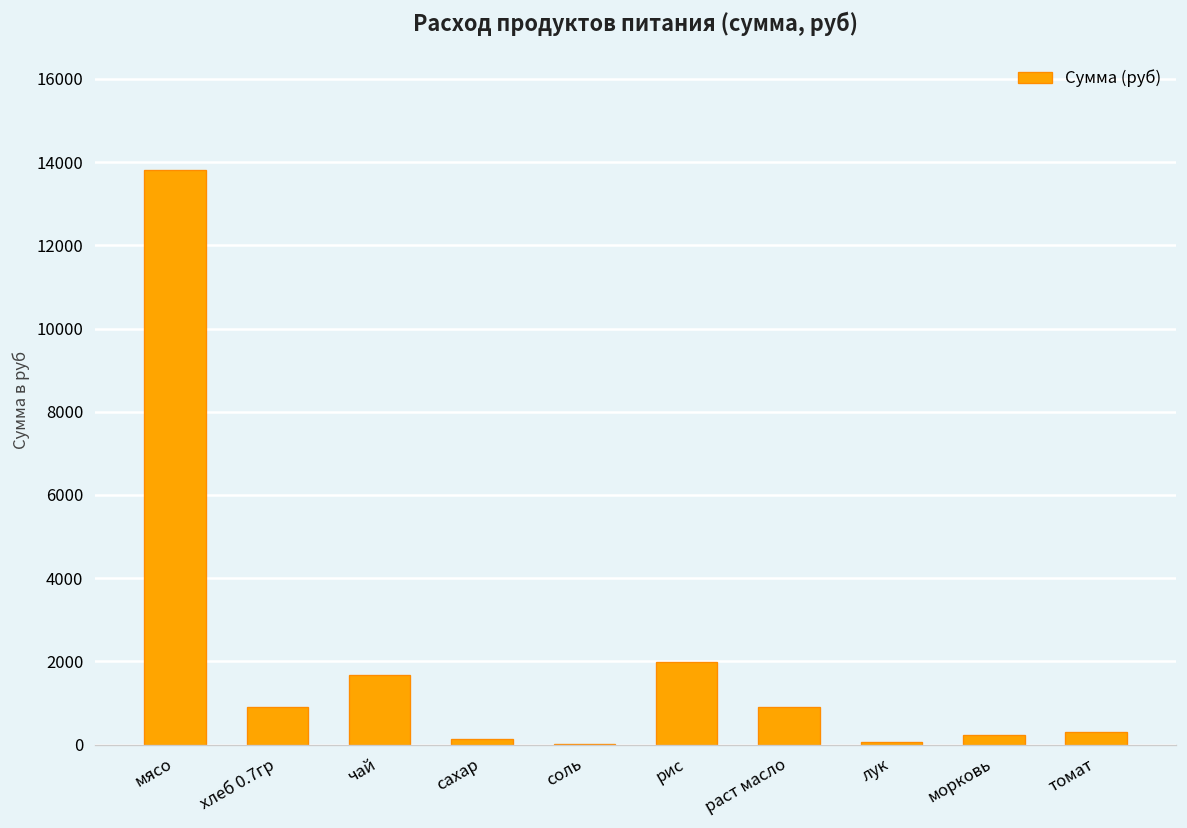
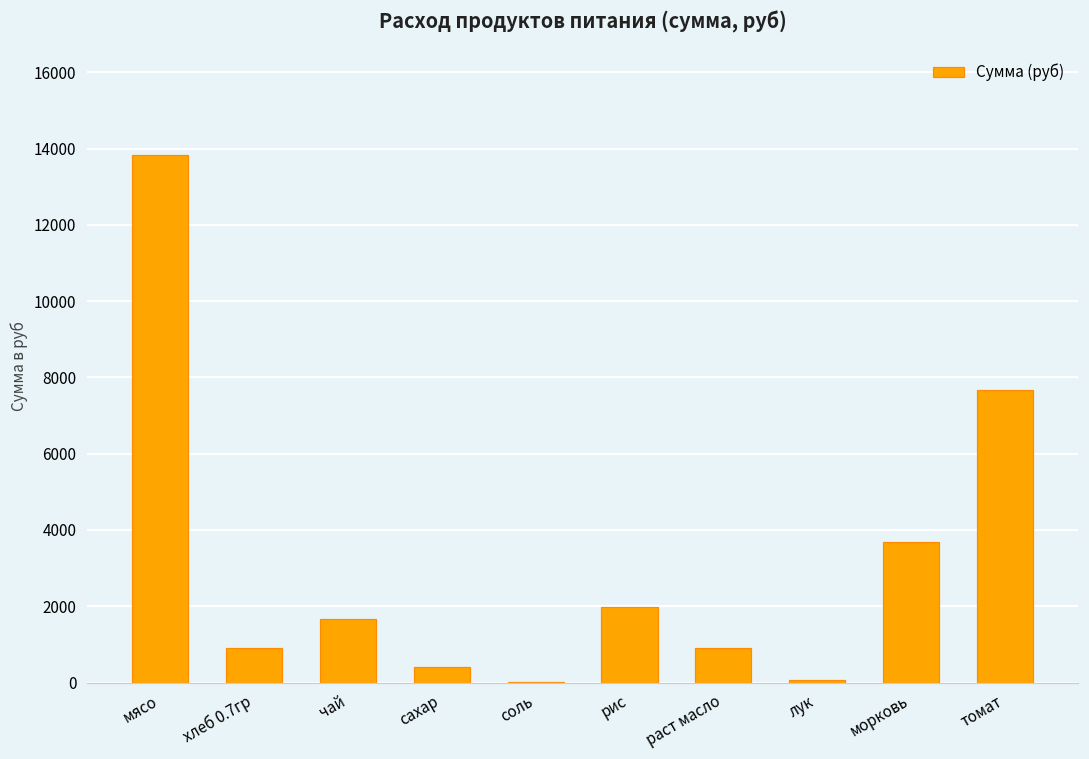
  {
    "мясо": 13800,
    "хлеб 0.7гр": 900,
    "чай": 1700,
-   "сахар": 100,
+   "сахар": 400,
    "рис": 2000,
    "раст масло": 900,
-   "морковь": 200,
-   "томат": 300
+   "морковь": 3700,
+   "томат": 7700
  }
